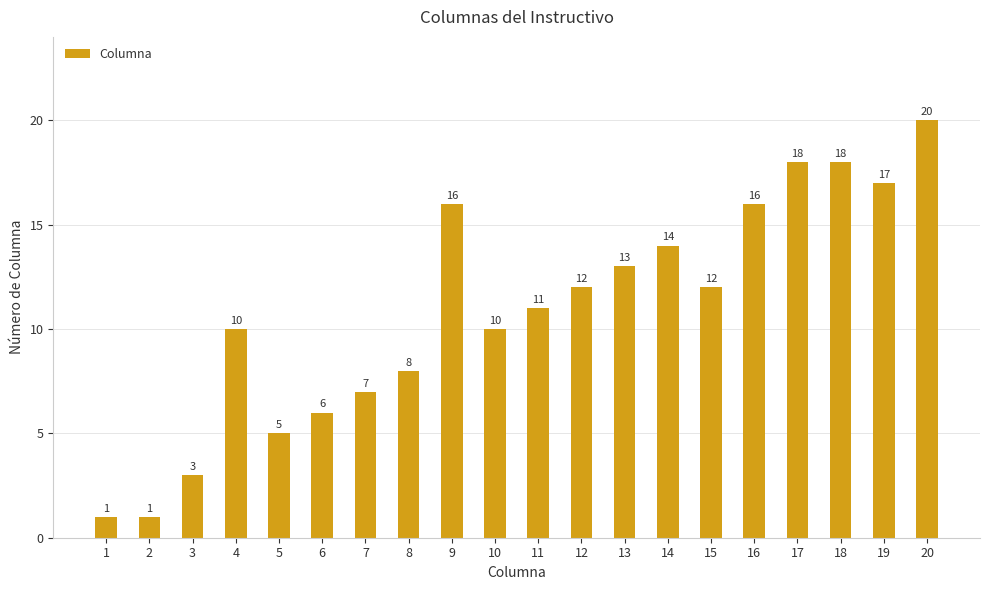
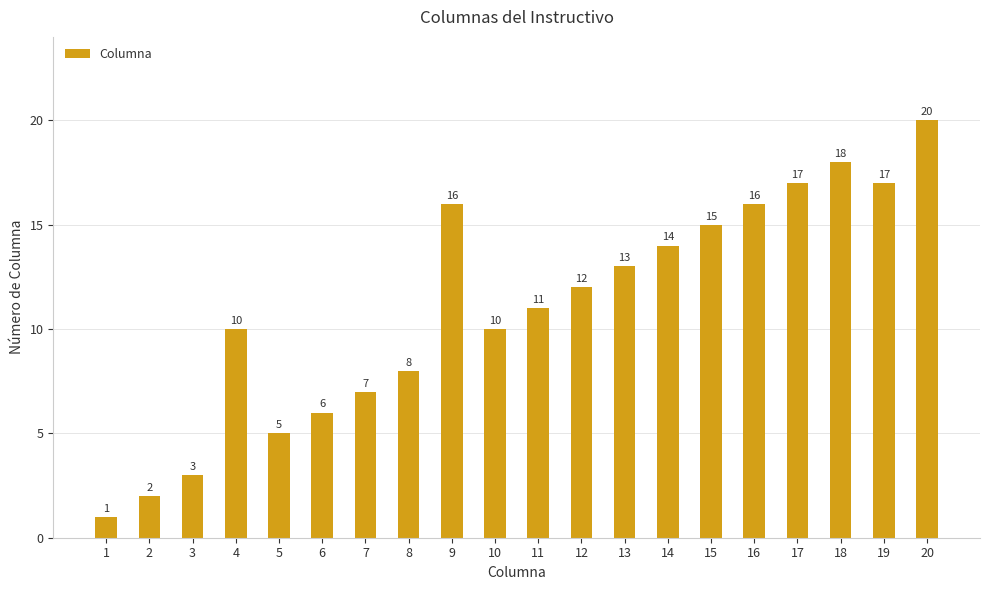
  {
    "1": 1,
-   "2": 1,
+   "2": 2,
    "3": 3,
    "4": 10,
    "5": 5,
    "6": 6,
    "7": 7,
    "8": 8,
    "9": 16,
    "10": 10,
    "11": 11,
    "12": 12,
    "13": 13,
    "14": 14,
-   "15": 12,
+   "15": 15,
    "16": 16,
-   "17": 18,
+   "17": 17,
    "18": 18,
    "19": 17,
    "20": 20
  }
